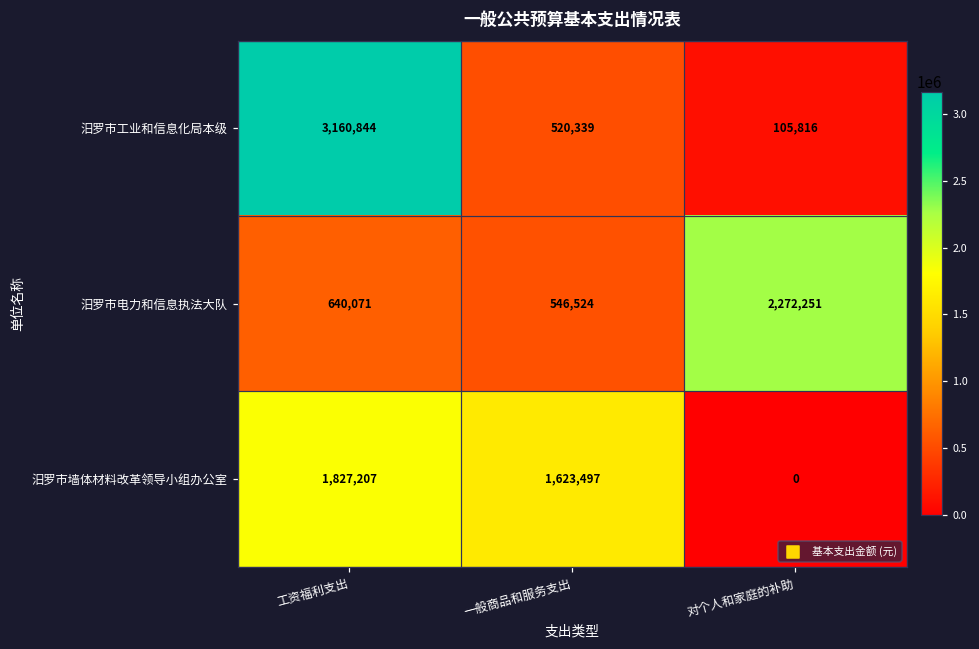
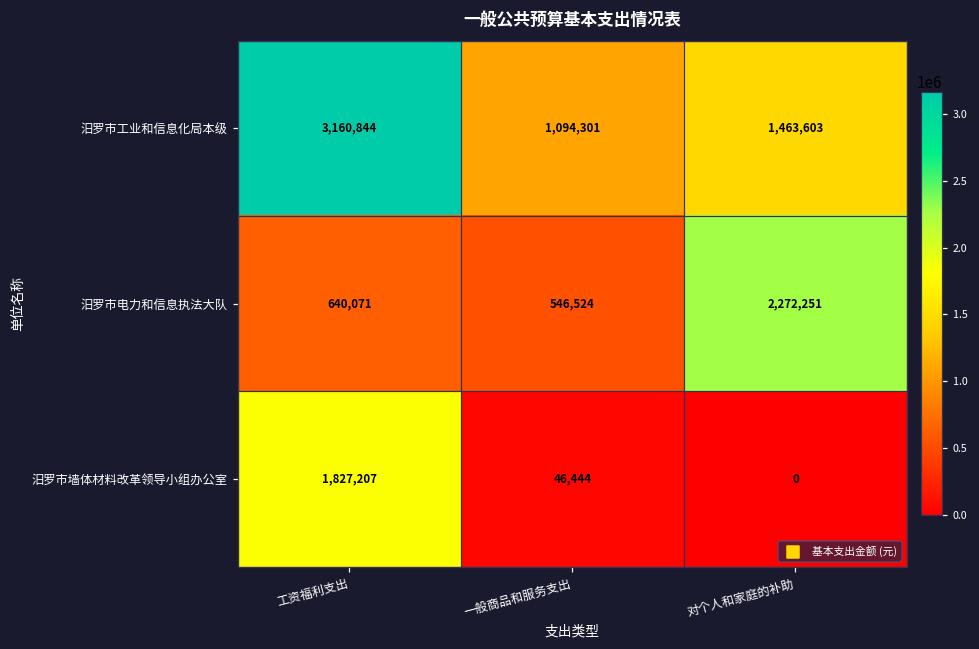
  {
    "汨罗市工业和信息化局本级": {
      "工资福利支出": "3,160,844",
-     "一般商品和服务支出": "520,339",
-     "对个人和家庭的补助": "105,816"
+     "一般商品和服务支出": "1,094,301",
+     "对个人和家庭的补助": "1,463,603"
    },
    "汨罗市电力和信息执法大队": {
      "工资福利支出": "640,071",
      "一般商品和服务支出": "546,524",
      "对个人和家庭的补助": "2,272,251"
    },
    "汨罗市墙体材料改革领导小组办公室": {
      "工资福利支出": "1,827,207",
-     "一般商品和服务支出": "1,623,497",
+     "一般商品和服务支出": "46,444",
      "对个人和家庭的补助": "0"
    }
  }
